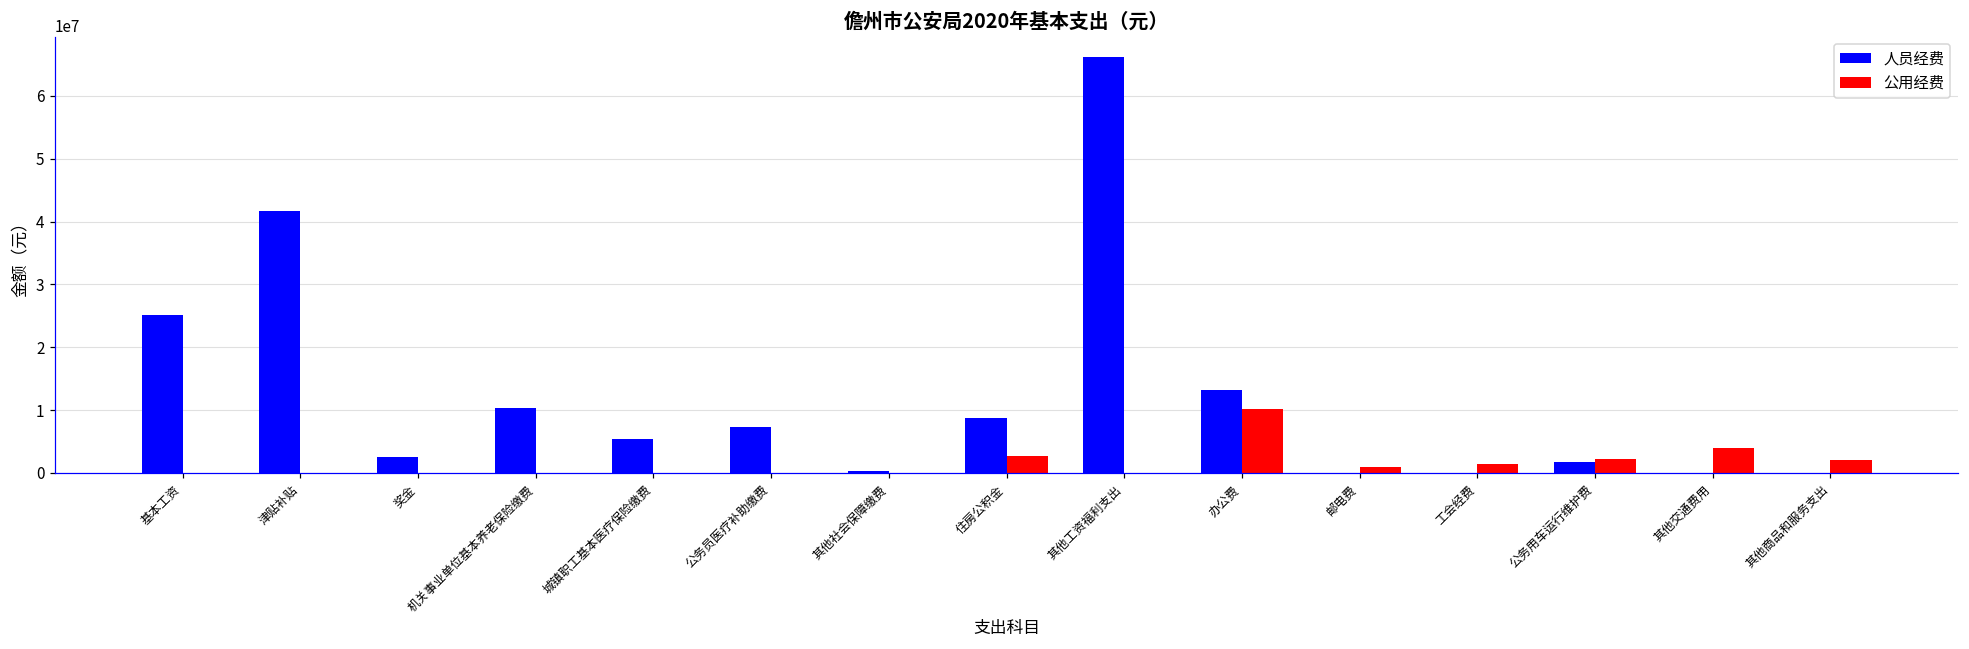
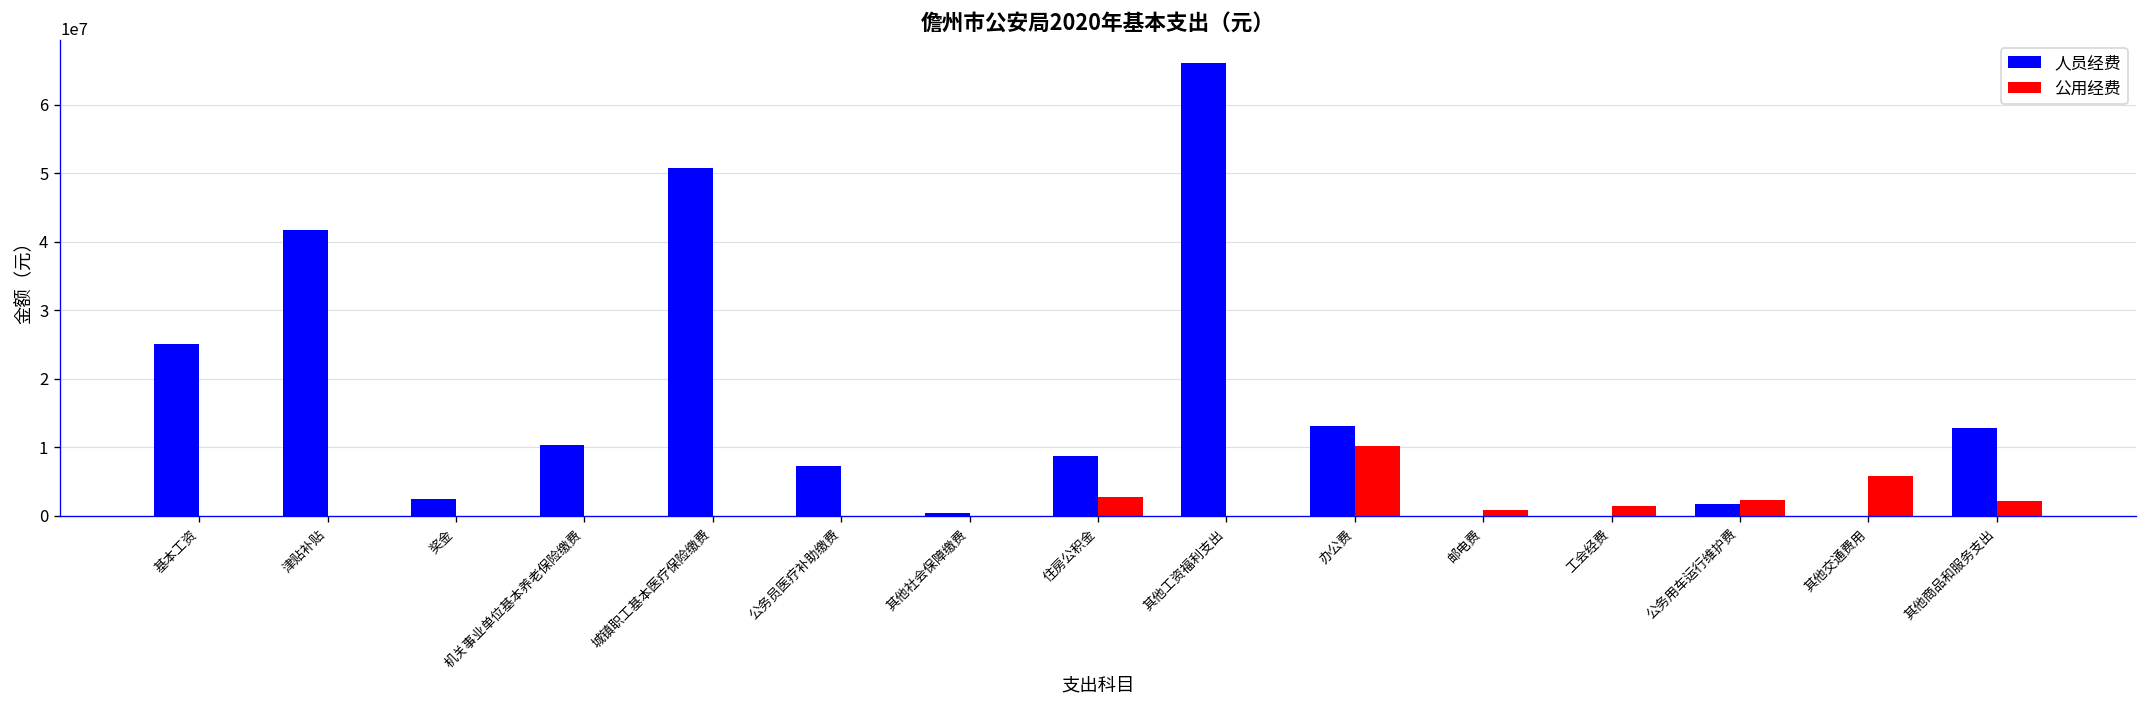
  {
    "人员经费": {
      "基本工资": 25000000,
      "津贴补贴": 42000000,
      "奖金": 2000000,
      "机关事业单位基本养老保险缴费": 10000000,
-     "城镇职工基本医疗保险缴费": 5000000,
+     "城镇职工基本医疗保险缴费": 51000000,
      "公务员医疗补助缴费": 7000000,
      "住房公积金": 9000000,
      "其他工资福利支出": 66000000,
      "办公费": 13000000,
      "邮电费": 0,
      "工会经费": 0,
      "公务用车运行维护费": 2000000,
      "其他交通费用": 0,
-     "其他商品和服务支出": 0
+     "其他商品和服务支出": 13000000
    },
    "公用经费": {
      "基本工资": 0,
      "津贴补贴": 0,
      "奖金": 0,
      "机关事业单位基本养老保险缴费": 0,
      "城镇职工基本医疗保险缴费": 0,
      "公务员医疗补助缴费": 0,
      "其他社会保障缴费": 0,
      "住房公积金": 3000000,
      "其他工资福利支出": 0,
      "办公费": 10000000,
      "邮电费": 1000000,
      "工会经费": 1000000,
      "公务用车运行维护费": 2000000,
-     "其他交通费用": 4000000,
+     "其他交通费用": 6000000,
      "其他商品和服务支出": 2000000
    }
  }
